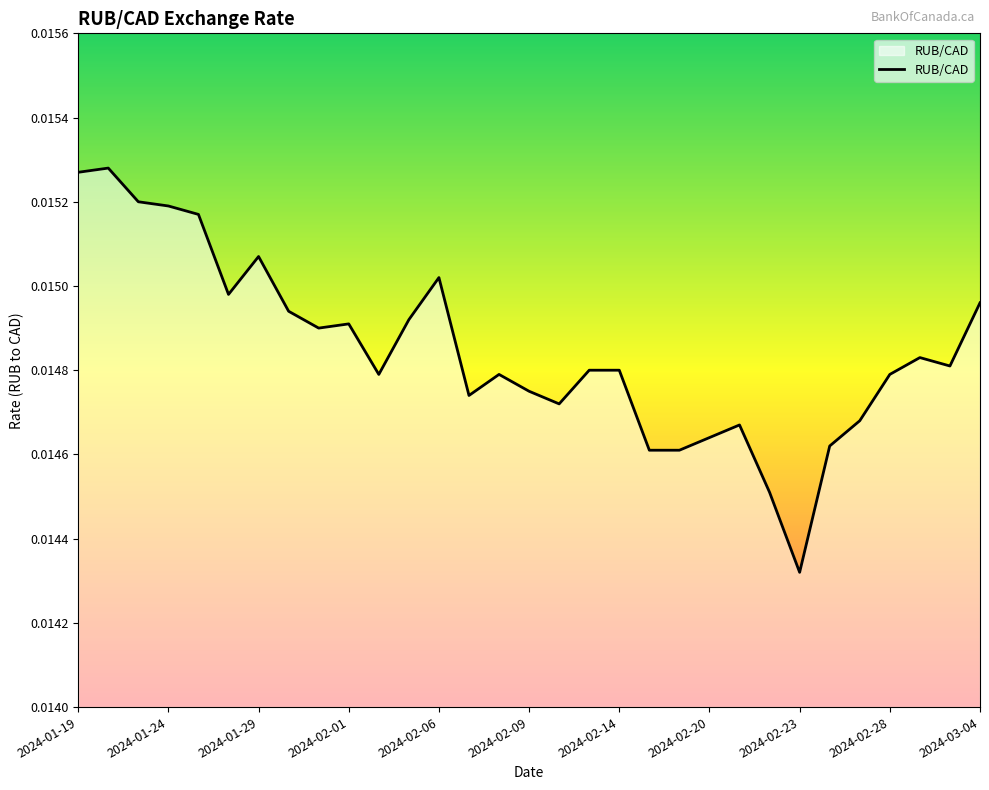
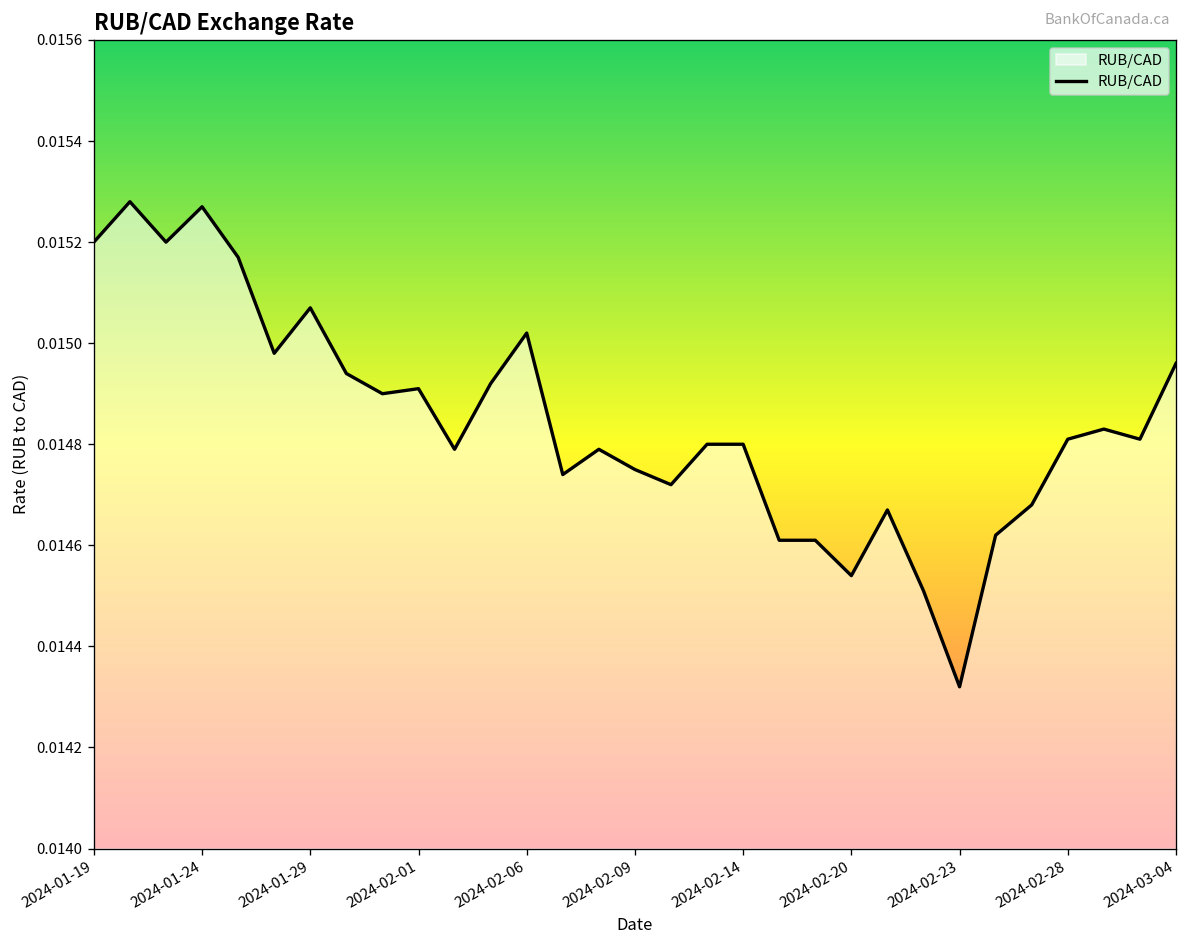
  {
-   "2024-01-19": 0.01527,
-   "2024-01-24": 0.01519,
+   "2024-01-19": 0.01520,
+   "2024-01-24": 0.01527,
    "2024-01-29": 0.01507,
    "2024-02-01": 0.01491,
    "2024-02-06": 0.01502,
    "2024-02-09": 0.01475,
    "2024-02-14": 0.01480,
-   "2024-02-20": 0.01464,
+   "2024-02-20": 0.01454,
    "2024-02-23": 0.01432,
-   "2024-02-28": 0.01479,
+   "2024-02-28": 0.01481,
    "2024-03-04": 0.01496
  }
